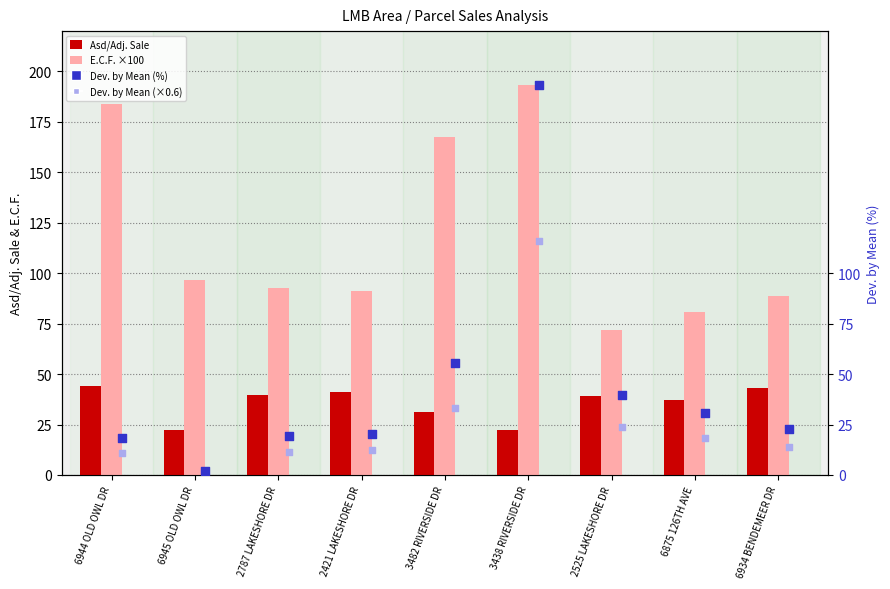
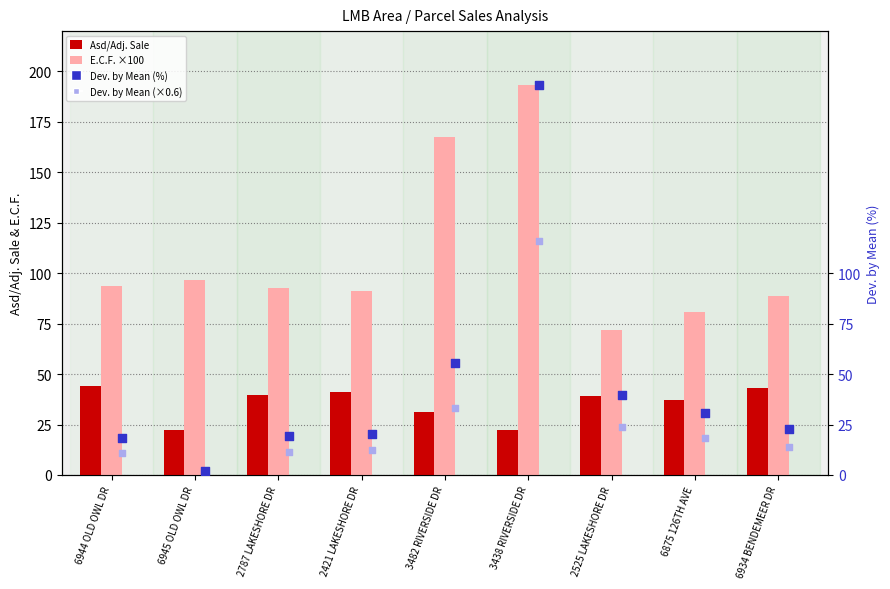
  {
    "Asd/Adj. Sale": {
      "6944 OLD OWL DR": 44,
      "6945 OLD OWL DR": 22,
      "2787 LAKESHORE DR": 40,
      "2421 LAKESHORE DR": 41,
      "3482 RIVERSIDE DR": 31,
      "3438 RIVERSIDE DR": 22,
      "2525 LAKESHORE DR": 39,
      "6875 126TH AVE": 37,
      "6934 BENDEMEER DR": 43
    },
    "E.C.F. ×100": {
-     "6944 OLD OWL DR": 184,
+     "6944 OLD OWL DR": 94,
      "6945 OLD OWL DR": 96,
      "2787 LAKESHORE DR": 93,
      "2421 LAKESHORE DR": 91,
      "3482 RIVERSIDE DR": 167,
      "3438 RIVERSIDE DR": 193,
      "2525 LAKESHORE DR": 72,
      "6875 126TH AVE": 81,
      "6934 BENDEMEER DR": 89
    }
  }
